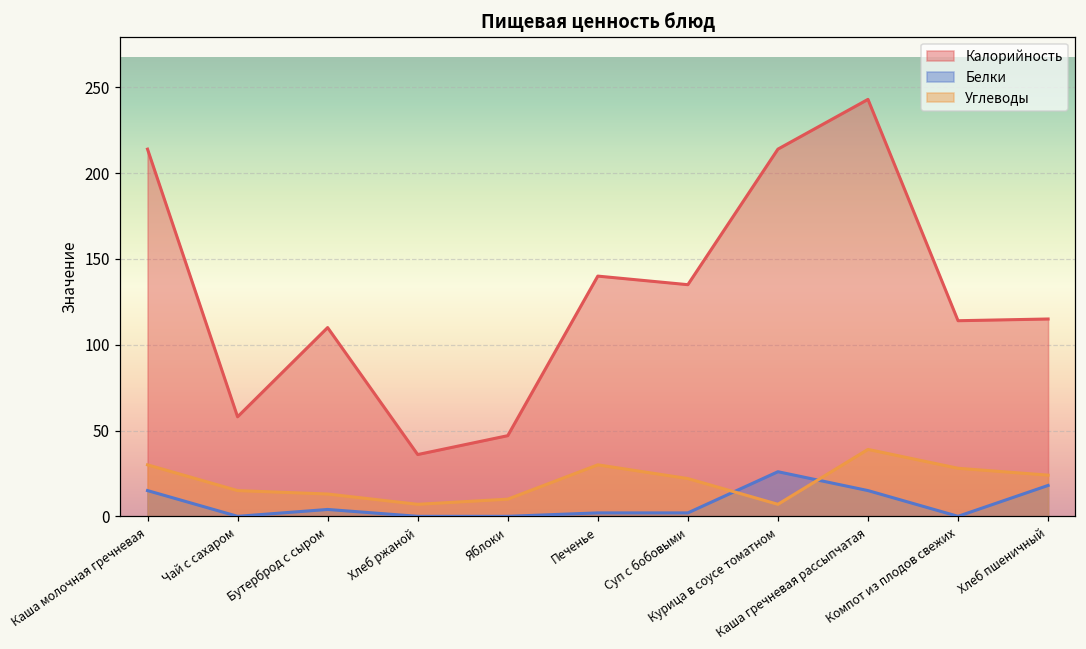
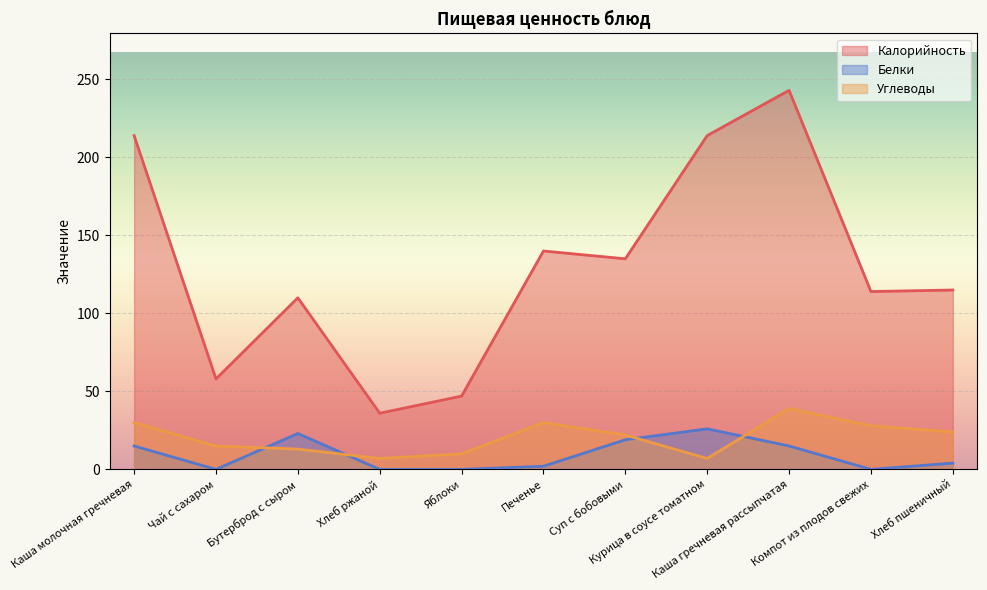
  {
    "Белки": {
      "Каша молочная гречневая": 15,
      "Чай с сахаром": 0,
-     "Бутерброд с сыром": 4,
+     "Бутерброд с сыром": 23,
      "Хлеб ржаной": 0,
      "Яблоки": 0,
      "Печенье": 2,
-     "Суп с бобовыми": 2,
+     "Суп с бобовыми": 19,
      "Курица в соусе томатном": 26,
      "Каша гречневая рассыпчатая": 15,
      "Компот из плодов свежих": 0,
-     "Хлеб пшеничный": 18
+     "Хлеб пшеничный": 4
    }
  }
